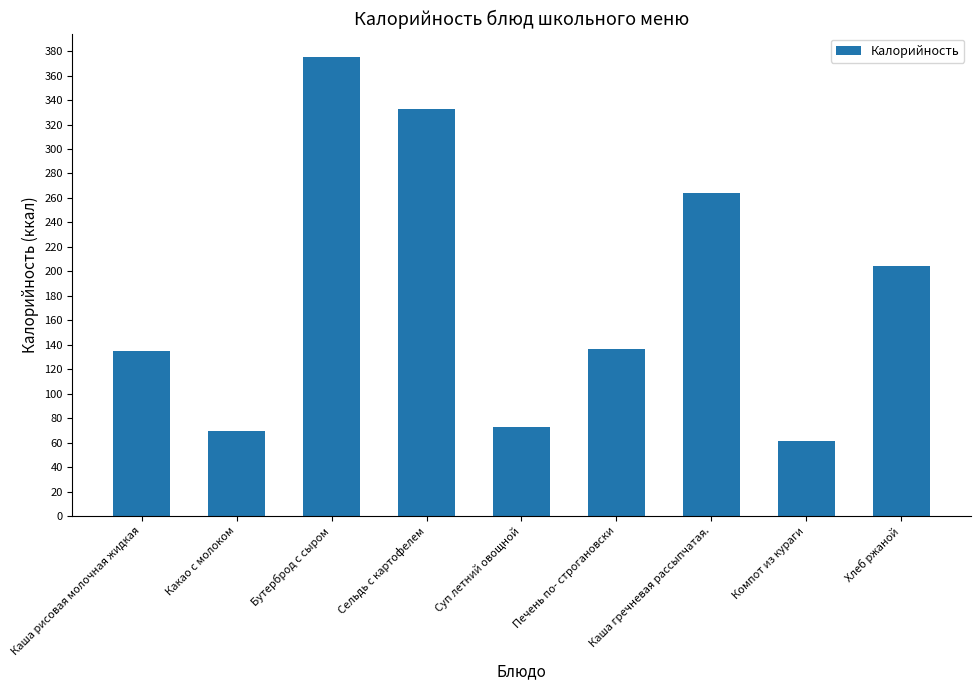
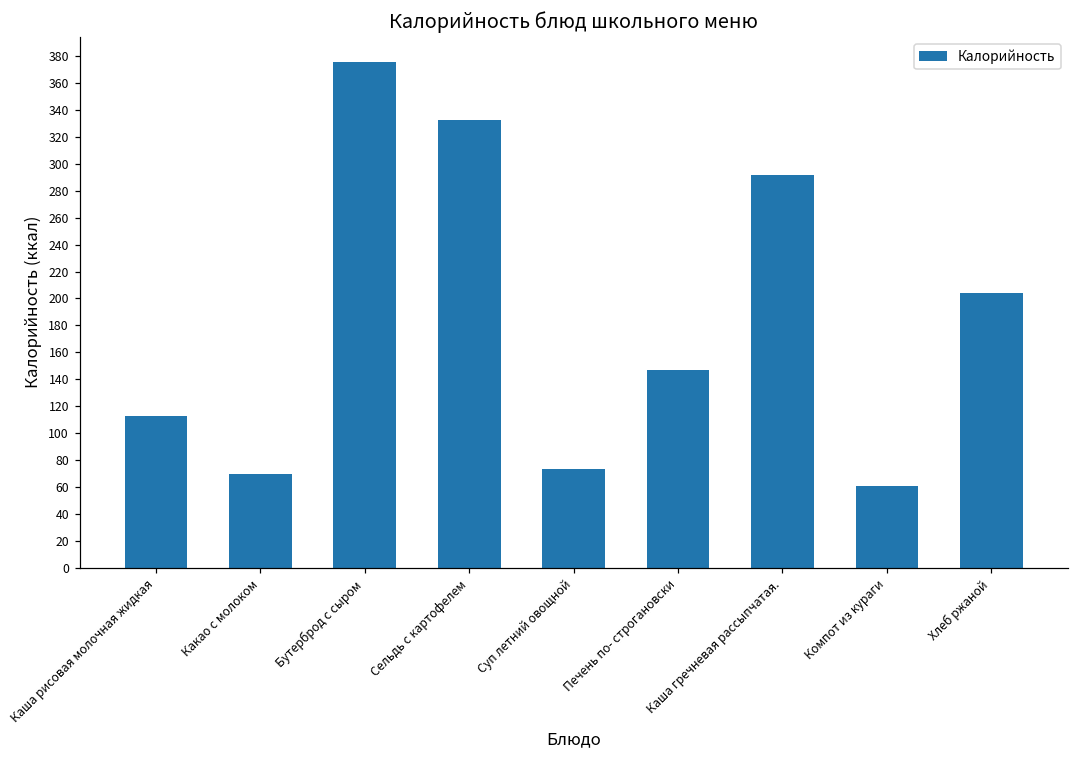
  {
-   "Каша рисовая молочная жидкая": 135,
+   "Каша рисовая молочная жидкая": 113,
    "Какао с молоком": 69,
    "Бутерброд с сыром": 376,
    "Сельдь с картофелем": 333,
    "Суп летний овощной": 73,
-   "Печень по- строгановски": 136,
-   "Каша гречневая рассыпчатая.": 264,
+   "Печень по- строгановски": 147,
+   "Каша гречневая рассыпчатая.": 292,
    "Компот из кураги": 61,
    "Хлеб ржаной": 204
  }
